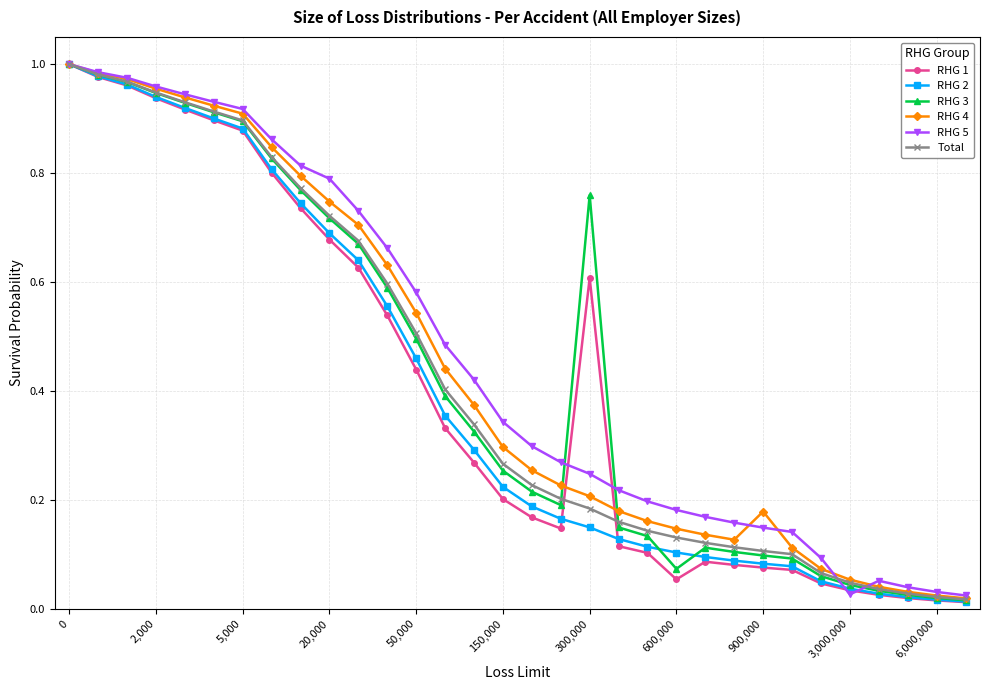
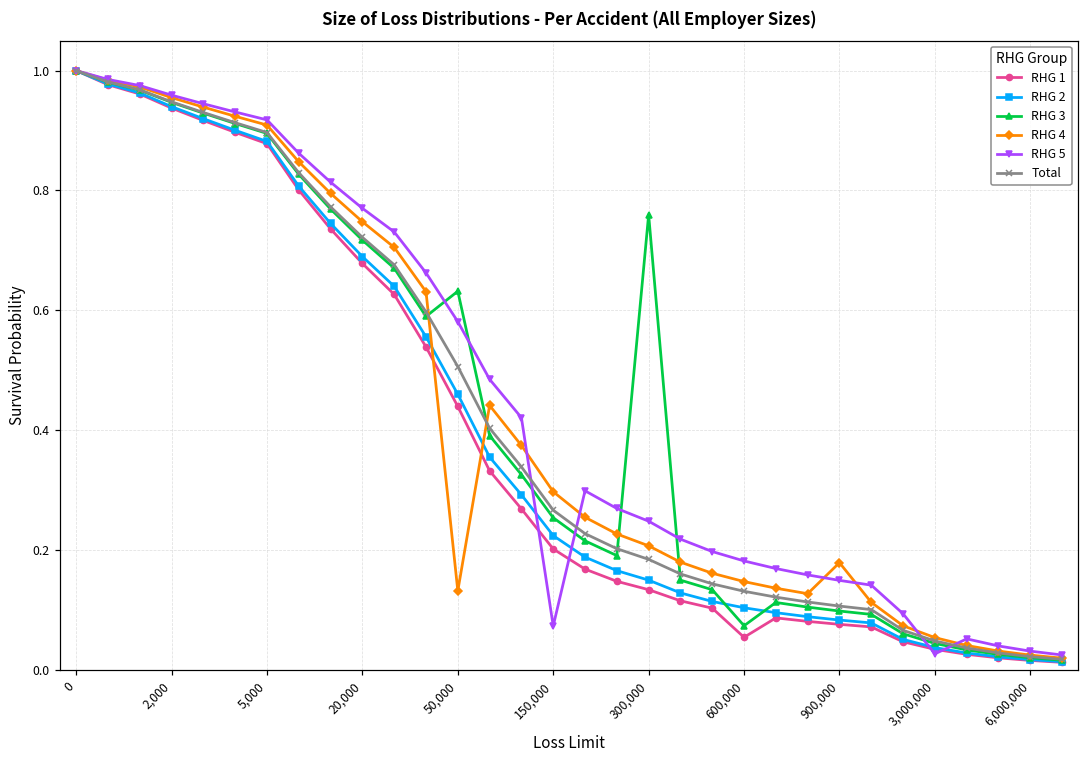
  {
    "RHG 1": {
      "20,000": 0.68,
      "50,000": 0.44,
      "150,000": 0.20,
-     "300,000": 0.61,
+     "300,000": 0.13,
      "600,000": 0.05,
      "900,000": 0.08
    },
    "RHG 2": {
      "20,000": 0.69,
      "50,000": 0.46,
      "150,000": 0.22,
      "300,000": 0.15,
      "600,000": 0.10,
      "900,000": 0.08
    },
    "RHG 3": {
-     "50,000": 0.50,
+     "50,000": 0.63,
      "150,000": 0.25,
      "300,000": 0.76,
      "600,000": 0.07,
      "900,000": 0.10
    },
    "RHG 4": {
      "5,000": 0.91,
      "20,000": 0.75,
-     "50,000": 0.54,
+     "50,000": 0.13,
      "150,000": 0.30,
      "300,000": 0.21,
      "600,000": 0.15,
      "900,000": 0.18,
      "3,000,000": 0.05
    },
    "RHG 5": {
      "5,000": 0.92,
-     "20,000": 0.79,
+     "20,000": 0.77,
      "50,000": 0.58,
-     "150,000": 0.34,
+     "150,000": 0.07,
      "300,000": 0.25,
      "600,000": 0.18,
      "900,000": 0.15,
      "3,000,000": 0.03,
      "6,000,000": 0.03
    },
    "Total": {
      "50,000": 0.51,
      "150,000": 0.27,
      "300,000": 0.18,
      "600,000": 0.13,
      "900,000": 0.11
    }
  }
